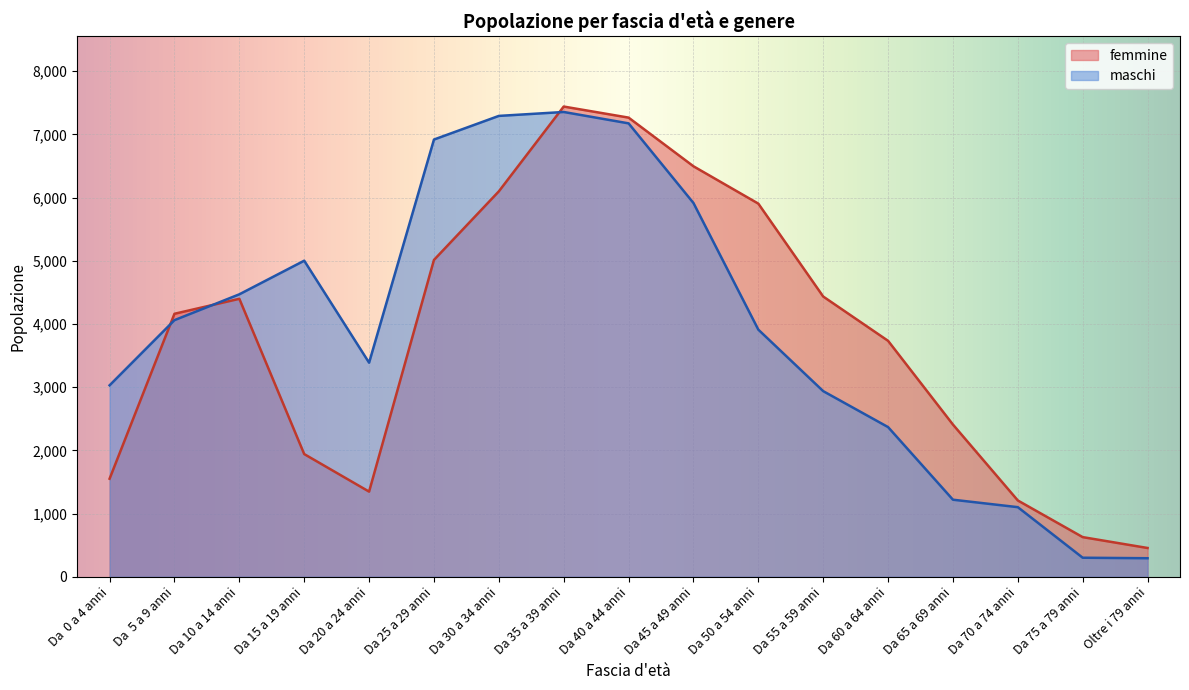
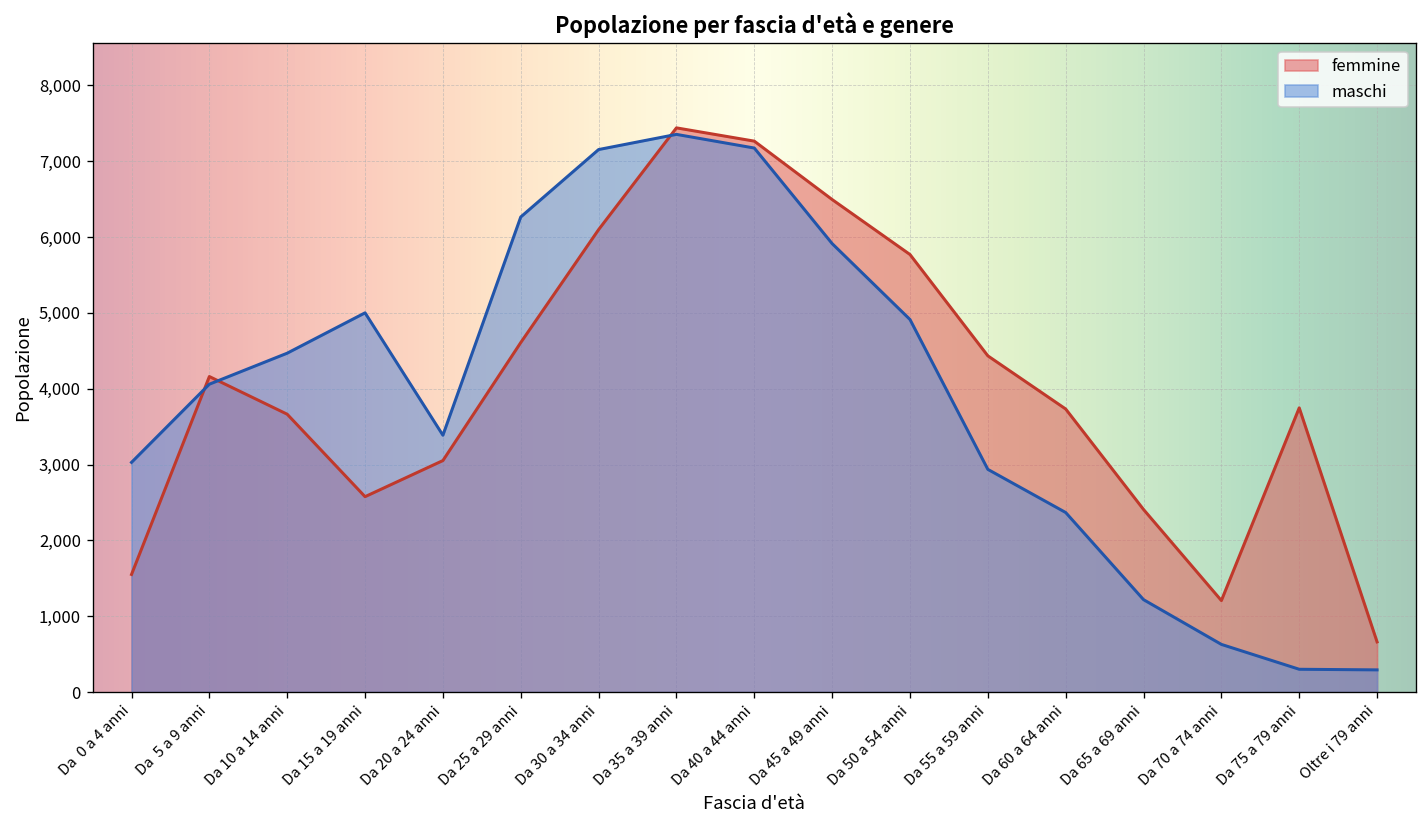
  {
    "femmine": {
      "Da 0 a 4 anni": "1,600",
      "Da 5 a 9 anni": "4,200",
-     "Da 10 a 14 anni": "4,400",
-     "Da 15 a 19 anni": "1,900",
-     "Da 20 a 24 anni": "1,300",
-     "Da 25 a 29 anni": "5,000",
+     "Da 10 a 14 anni": "3,700",
+     "Da 15 a 19 anni": "2,600",
+     "Da 20 a 24 anni": "3,100",
+     "Da 25 a 29 anni": "4,600",
      "Da 30 a 34 anni": "6,100",
      "Da 35 a 39 anni": "7,400",
      "Da 40 a 44 anni": "7,300",
      "Da 45 a 49 anni": "6,500",
-     "Da 50 a 54 anni": "5,900",
+     "Da 50 a 54 anni": "5,800",
      "Da 55 a 59 anni": "4,400",
      "Da 60 a 64 anni": "3,700",
      "Da 65 a 69 anni": "2,400",
      "Da 70 a 74 anni": "1,200",
-     "Da 75 a 79 anni": "600",
-     "Oltre i 79 anni": "500"
+     "Da 75 a 79 anni": "3,700",
+     "Oltre i 79 anni": "700"
    },
    "maschi": {
      "Da 0 a 4 anni": "3,000",
      "Da 5 a 9 anni": "4,100",
      "Da 10 a 14 anni": "4,500",
      "Da 15 a 19 anni": "5,000",
      "Da 20 a 24 anni": "3,400",
-     "Da 25 a 29 anni": "6,900",
-     "Da 30 a 34 anni": "7,300",
+     "Da 25 a 29 anni": "6,300",
+     "Da 30 a 34 anni": "7,200",
      "Da 35 a 39 anni": "7,400",
      "Da 40 a 44 anni": "7,200",
      "Da 45 a 49 anni": "5,900",
-     "Da 50 a 54 anni": "3,900",
+     "Da 50 a 54 anni": "4,900",
      "Da 55 a 59 anni": "2,900",
      "Da 60 a 64 anni": "2,400",
      "Da 65 a 69 anni": "1,200",
-     "Da 70 a 74 anni": "1,100",
+     "Da 70 a 74 anni": "600",
      "Da 75 a 79 anni": "300",
      "Oltre i 79 anni": "300"
    }
  }
